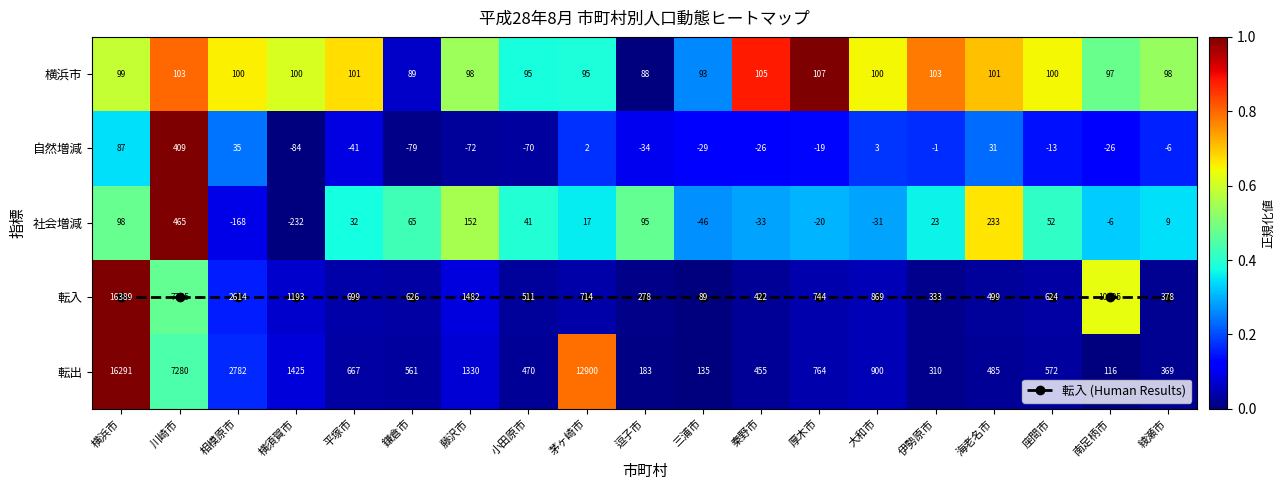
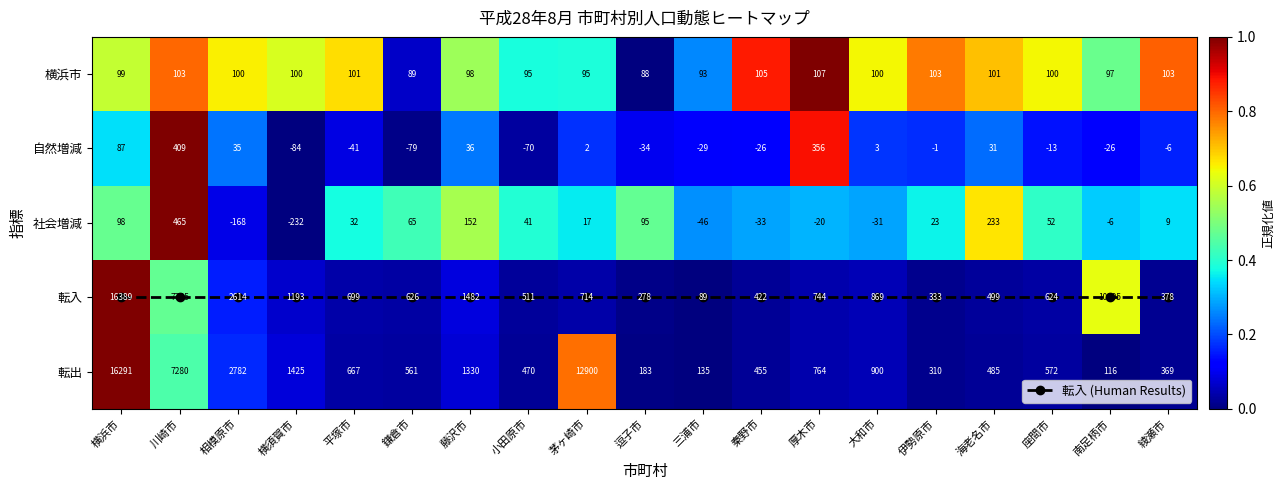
  {
    "横浜市": {
      "横浜市": 99,
      "川崎市": 103,
      "相模原市": 100,
      "横須賀市": 100,
      "平塚市": 101,
      "鎌倉市": 89,
      "藤沢市": 98,
      "小田原市": 95,
      "茅ヶ崎市": 95,
      "逗子市": 88,
      "三浦市": 93,
      "秦野市": 105,
      "厚木市": 107,
      "大和市": 100,
      "伊勢原市": 103,
      "海老名市": 101,
      "座間市": 100,
      "南足柄市": 97,
-     "綾瀬市": 98
+     "綾瀬市": 103
    },
    "自然増減": {
      "横浜市": 87,
      "川崎市": 409,
      "相模原市": 35,
      "横須賀市": -84,
      "平塚市": -41,
      "鎌倉市": -79,
-     "藤沢市": -72,
+     "藤沢市": 36,
      "小田原市": -70,
      "茅ヶ崎市": 2,
      "逗子市": -34,
      "三浦市": -29,
      "秦野市": -26,
-     "厚木市": -19,
+     "厚木市": 356,
      "大和市": 3,
      "伊勢原市": -1,
      "海老名市": 31,
      "座間市": -13,
      "南足柄市": -26,
      "綾瀬市": -6
    },
    "社会増減": {
      "横浜市": 98,
      "川崎市": 465,
      "相模原市": -168,
      "横須賀市": -232,
      "平塚市": 32,
      "鎌倉市": 65,
      "藤沢市": 152,
      "小田原市": 41,
      "茅ヶ崎市": 17,
      "逗子市": 95,
      "三浦市": -46,
      "秦野市": -33,
      "厚木市": -20,
      "大和市": -31,
      "伊勢原市": 23,
      "海老名市": 233,
      "座間市": 52,
      "南足柄市": -6,
      "綾瀬市": 9
    },
    "転出": {
      "横浜市": 16291,
      "川崎市": 7280,
      "相模原市": 2782,
      "横須賀市": 1425,
      "平塚市": 667,
      "鎌倉市": 561,
      "藤沢市": 1330,
      "小田原市": 470,
      "茅ヶ崎市": 12900,
      "逗子市": 183,
      "三浦市": 135,
      "秦野市": 455,
      "厚木市": 764,
      "大和市": 900,
      "伊勢原市": 310,
      "海老名市": 485,
      "座間市": 572,
      "南足柄市": 116,
      "綾瀬市": 369
    }
  }
